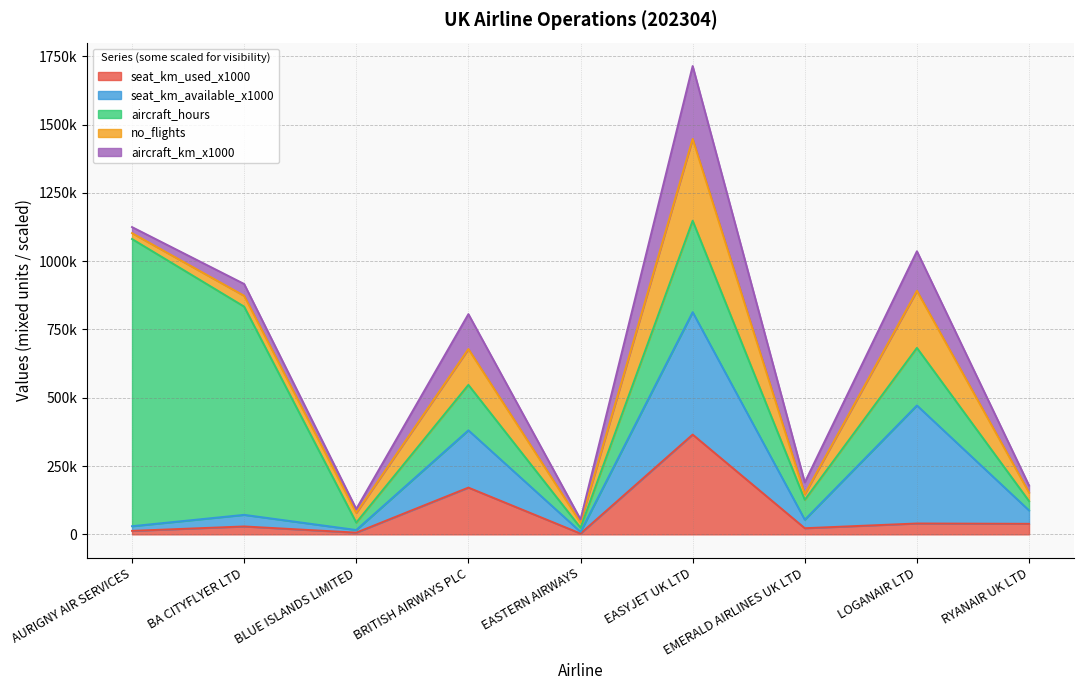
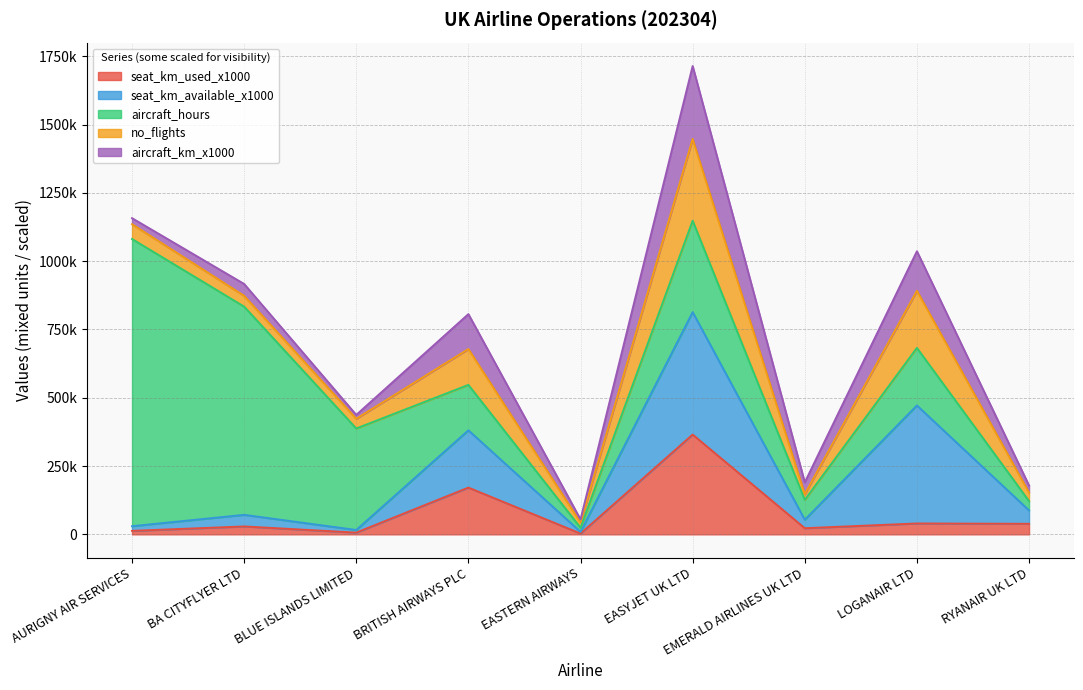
  {
    "seat_km_used_x1000": {
      "AURIGNY AIR SERVICES": 10000,
      "BA CITYFLYER LTD": 30000,
      "BLUE ISLANDS LIMITED": 10000,
      "BRITISH AIRWAYS PLC": 170000,
      "EASYJET UK LTD": 370000,
      "EMERALD AIRLINES UK LTD": 20000,
      "LOGANAIR LTD": 40000,
      "RYANAIR UK LTD": 40000
    },
    "seat_km_available_x1000": {
      "AURIGNY AIR SERVICES": 20000,
      "BA CITYFLYER LTD": 40000,
      "BLUE ISLANDS LIMITED": 10000,
      "BRITISH AIRWAYS PLC": 210000,
      "EASYJET UK LTD": 450000,
      "EMERALD AIRLINES UK LTD": 30000,
      "LOGANAIR LTD": 430000,
      "RYANAIR UK LTD": 50000
    },
    "aircraft_hours": {
      "AURIGNY AIR SERVICES": 1050000,
      "BA CITYFLYER LTD": 760000,
-     "BLUE ISLANDS LIMITED": 30000,
+     "BLUE ISLANDS LIMITED": 370000,
      "BRITISH AIRWAYS PLC": 170000,
      "EASTERN AIRWAYS": 20000,
      "EASYJET UK LTD": 330000,
      "EMERALD AIRLINES UK LTD": 70000,
      "LOGANAIR LTD": 210000,
      "RYANAIR UK LTD": 30000
    },
    "no_flights": {
-     "AURIGNY AIR SERVICES": 20000,
+     "AURIGNY AIR SERVICES": 50000,
      "BA CITYFLYER LTD": 40000,
      "BLUE ISLANDS LIMITED": 40000,
      "BRITISH AIRWAYS PLC": 130000,
      "EASTERN AIRWAYS": 20000,
      "EASYJET UK LTD": 300000,
      "EMERALD AIRLINES UK LTD": 20000,
      "LOGANAIR LTD": 210000,
      "RYANAIR UK LTD": 30000
    },
    "aircraft_km_x1000": {
      "AURIGNY AIR SERVICES": 20000,
      "BA CITYFLYER LTD": 40000,
      "BLUE ISLANDS LIMITED": 10000,
      "BRITISH AIRWAYS PLC": 130000,
      "EASTERN AIRWAYS": 10000,
      "EASYJET UK LTD": 270000,
      "EMERALD AIRLINES UK LTD": 40000,
      "LOGANAIR LTD": 140000,
      "RYANAIR UK LTD": 30000
    }
  }
